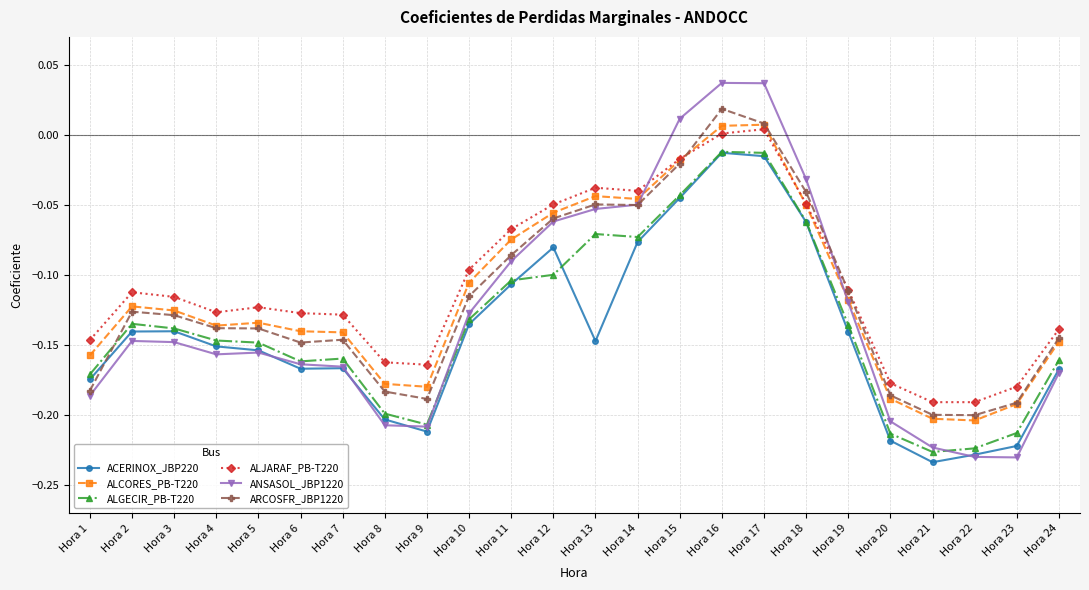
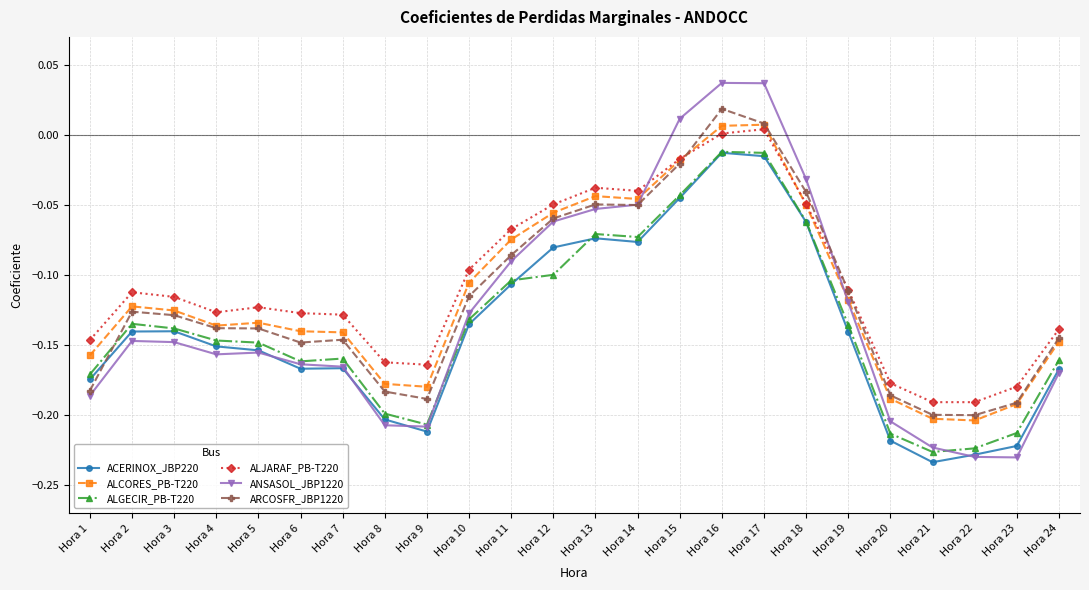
  {
    "ACERINOX_JBP220": {
      "Hora 1": -0.174,
      "Hora 2": -0.140,
      "Hora 3": -0.140,
      "Hora 4": -0.151,
      "Hora 6": -0.167,
      "Hora 8": -0.203,
      "Hora 9": -0.212,
      "Hora 10": -0.135,
      "Hora 11": -0.107,
      "Hora 12": -0.080,
-     "Hora 13": -0.147,
+     "Hora 13": -0.074,
      "Hora 14": -0.076,
      "Hora 15": -0.045,
      "Hora 17": -0.015,
      "Hora 19": -0.140,
      "Hora 20": -0.218,
      "Hora 21": -0.234,
      "Hora 23": -0.222,
      "Hora 24": -0.167
    },
    "ALCORES_PB-T220": {
      "Hora 1": -0.157,
      "Hora 2": -0.122,
      "Hora 3": -0.125,
      "Hora 4": -0.136,
      "Hora 5": -0.134,
      "Hora 6": -0.140,
      "Hora 7": -0.141,
      "Hora 8": -0.178,
      "Hora 9": -0.180,
      "Hora 10": -0.105,
      "Hora 11": -0.075,
      "Hora 12": -0.055,
      "Hora 13": -0.044,
      "Hora 14": -0.046,
      "Hora 16": 0.007,
      "Hora 20": -0.188,
      "Hora 21": -0.203,
      "Hora 22": -0.204,
      "Hora 24": -0.147
    },
    "ALGECIR_PB-T220": {
      "Hora 1": -0.171,
      "Hora 2": -0.135,
      "Hora 3": -0.138,
      "Hora 4": -0.147,
      "Hora 5": -0.148,
      "Hora 6": -0.162,
      "Hora 7": -0.160,
      "Hora 8": -0.199,
      "Hora 10": -0.132,
      "Hora 11": -0.104,
      "Hora 12": -0.100,
      "Hora 13": -0.071,
      "Hora 14": -0.073,
      "Hora 15": -0.043,
      "Hora 17": -0.013,
      "Hora 19": -0.135,
      "Hora 20": -0.213,
      "Hora 21": -0.226,
      "Hora 22": -0.224,
      "Hora 23": -0.213,
      "Hora 24": -0.161
    },
    "ALJARAF_PB-T220": {
      "Hora 1": -0.146,
      "Hora 2": -0.112,
      "Hora 3": -0.116,
      "Hora 4": -0.127,
      "Hora 5": -0.123,
      "Hora 6": -0.127,
      "Hora 7": -0.128,
      "Hora 8": -0.162,
      "Hora 9": -0.164,
      "Hora 10": -0.096,
      "Hora 11": -0.067,
      "Hora 12": -0.050,
      "Hora 13": -0.038,
      "Hora 14": -0.040,
      "Hora 16": 0.001,
      "Hora 17": 0.004,
      "Hora 20": -0.177,
      "Hora 21": -0.191,
      "Hora 22": -0.191,
      "Hora 23": -0.180,
      "Hora 24": -0.139
    },
    "ANSASOL_JBP1220": {
      "Hora 1": -0.186,
      "Hora 2": -0.147,
      "Hora 3": -0.148,
      "Hora 4": -0.157,
      "Hora 6": -0.164,
      "Hora 8": -0.207,
      "Hora 10": -0.127,
      "Hora 11": -0.090,
      "Hora 12": -0.062,
      "Hora 13": -0.053,
      "Hora 15": 0.012,
      "Hora 16": 0.037,
      "Hora 17": 0.037,
      "Hora 18": -0.032,
      "Hora 20": -0.204,
      "Hora 21": -0.223,
      "Hora 23": -0.230,
      "Hora 24": -0.170
    },
    "ARCOSFR_JBP1220": {
      "Hora 1": -0.182,
      "Hora 2": -0.126,
      "Hora 3": -0.129,
      "Hora 4": -0.138,
      "Hora 5": -0.138,
      "Hora 6": -0.148,
      "Hora 7": -0.146,
      "Hora 8": -0.183,
      "Hora 9": -0.188,
      "Hora 10": -0.115,
      "Hora 11": -0.086,
      "Hora 12": -0.060,
      "Hora 13": -0.050,
      "Hora 15": -0.020,
      "Hora 16": 0.019,
      "Hora 18": -0.041,
      "Hora 20": -0.186,
      "Hora 21": -0.200,
      "Hora 22": -0.200,
      "Hora 24": -0.145
    }
  }
